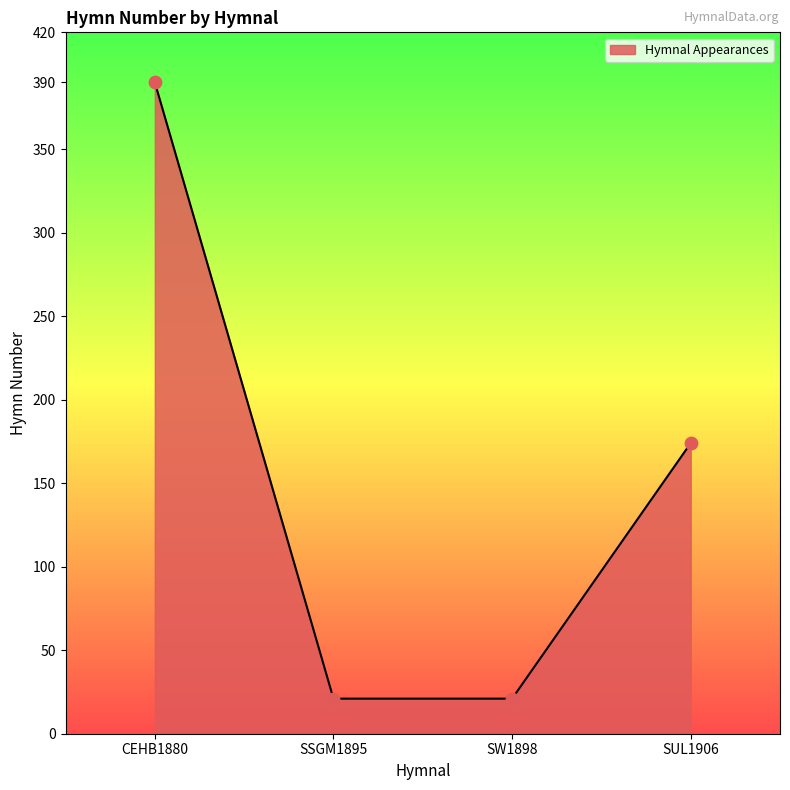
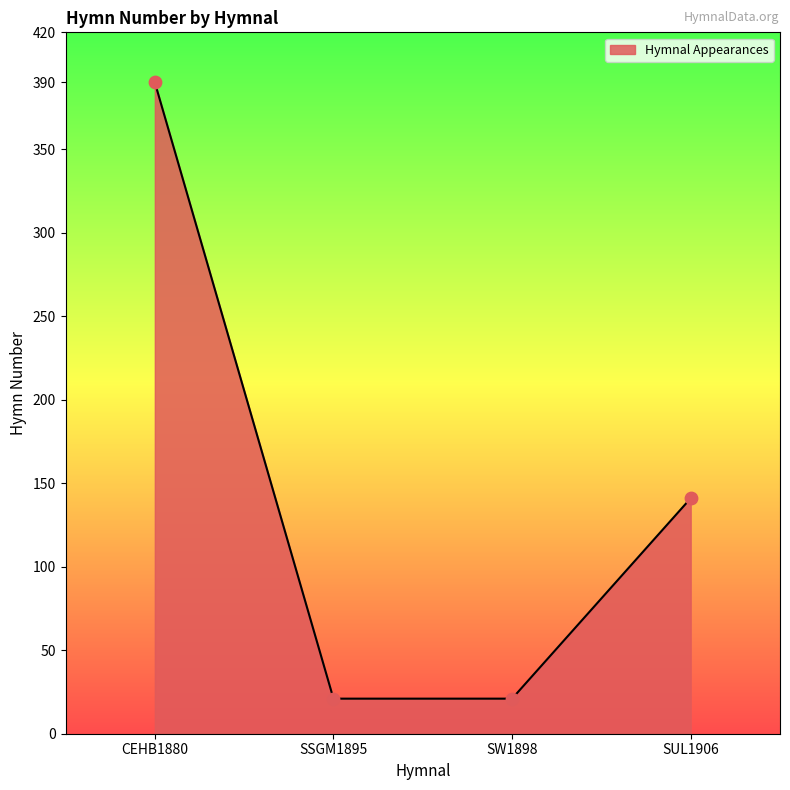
  {
    "CEHB1880": 390,
    "SSGM1895": 21,
    "SW1898": 21,
-   "SUL1906": 174
+   "SUL1906": 141
  }
